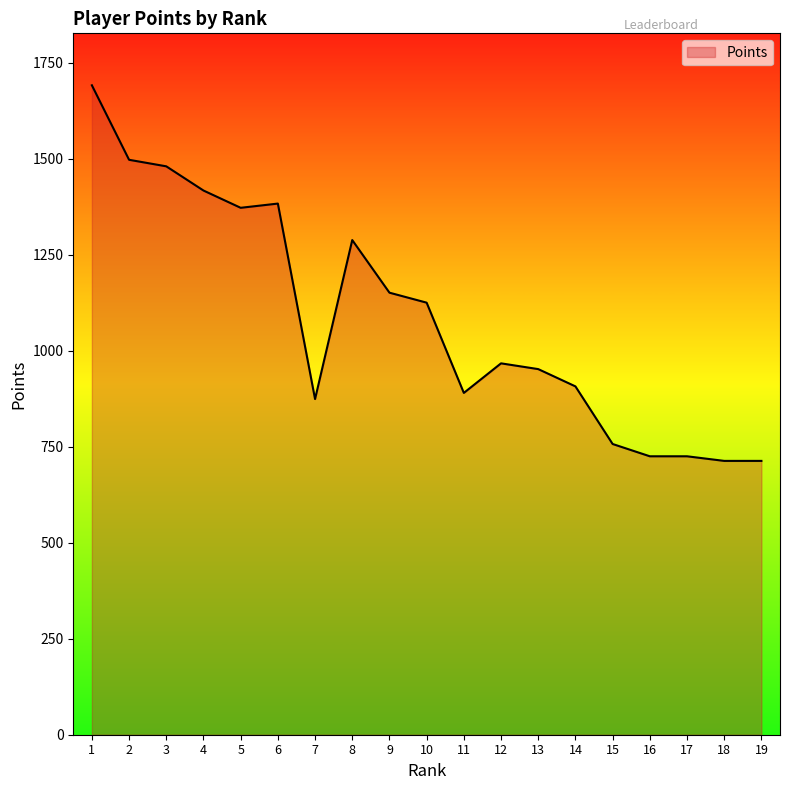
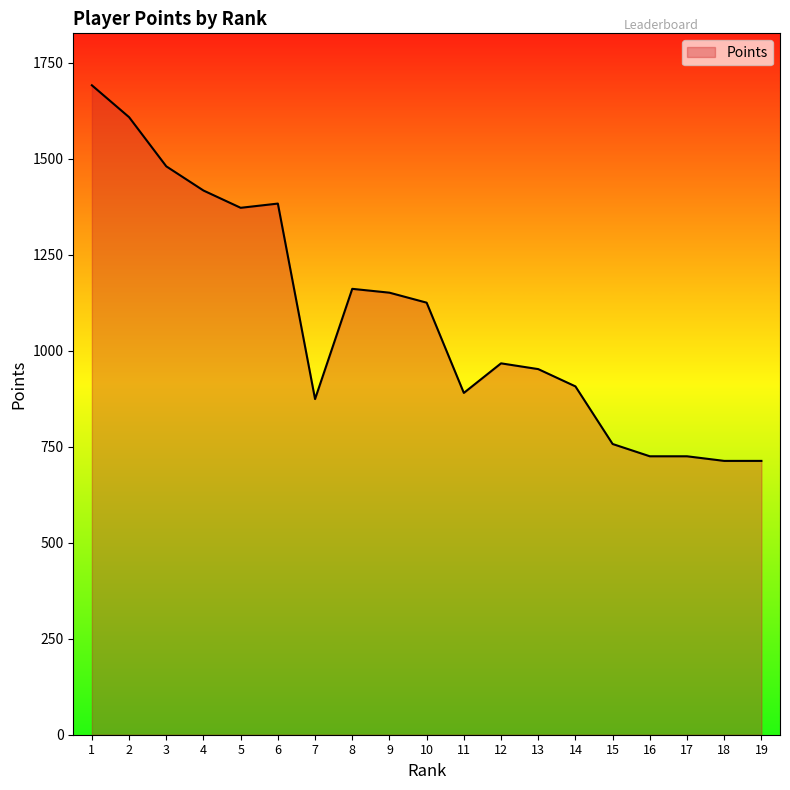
  {
    "1": 1690,
-   "2": 1500,
+   "2": 1610,
    "3": 1480,
    "4": 1420,
    "5": 1370,
    "6": 1380,
    "7": 870,
-   "8": 1290,
+   "8": 1160,
    "9": 1150,
    "10": 1130,
    "11": 890,
    "12": 970,
    "13": 950,
    "14": 910,
    "15": 760,
    "16": 730,
    "17": 730,
    "18": 710,
    "19": 710
  }
